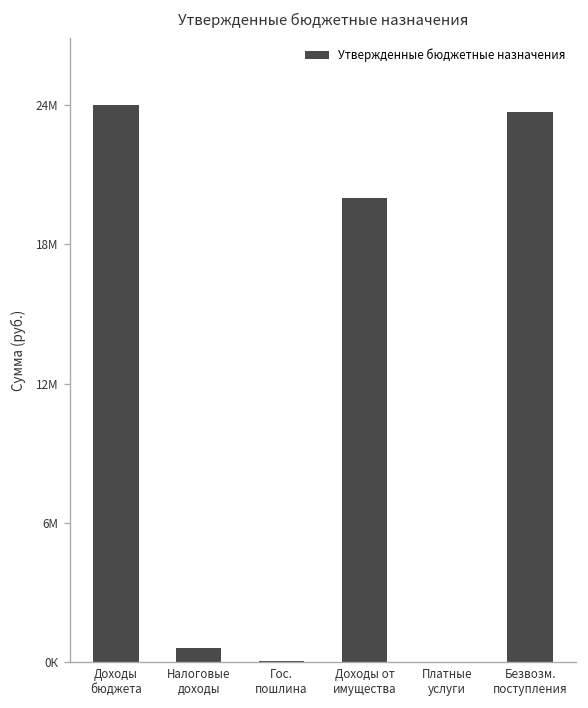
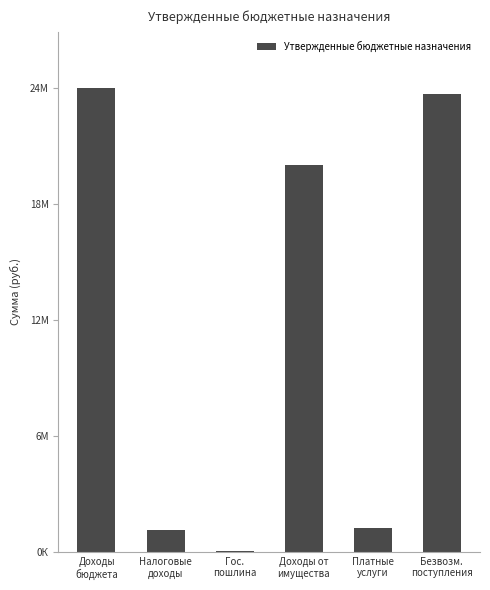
  {
    "Доходы бюджета": "24.0М",
-   "Налоговые доходы": "0.6М",
+   "Налоговые доходы": "1.1М",
    "Доходы от имущества": "20.0М",
-   "Платные услуги": "0.0М",
+   "Платные услуги": "1.2М",
    "Безвозм. поступления": "23.7М"
  }
